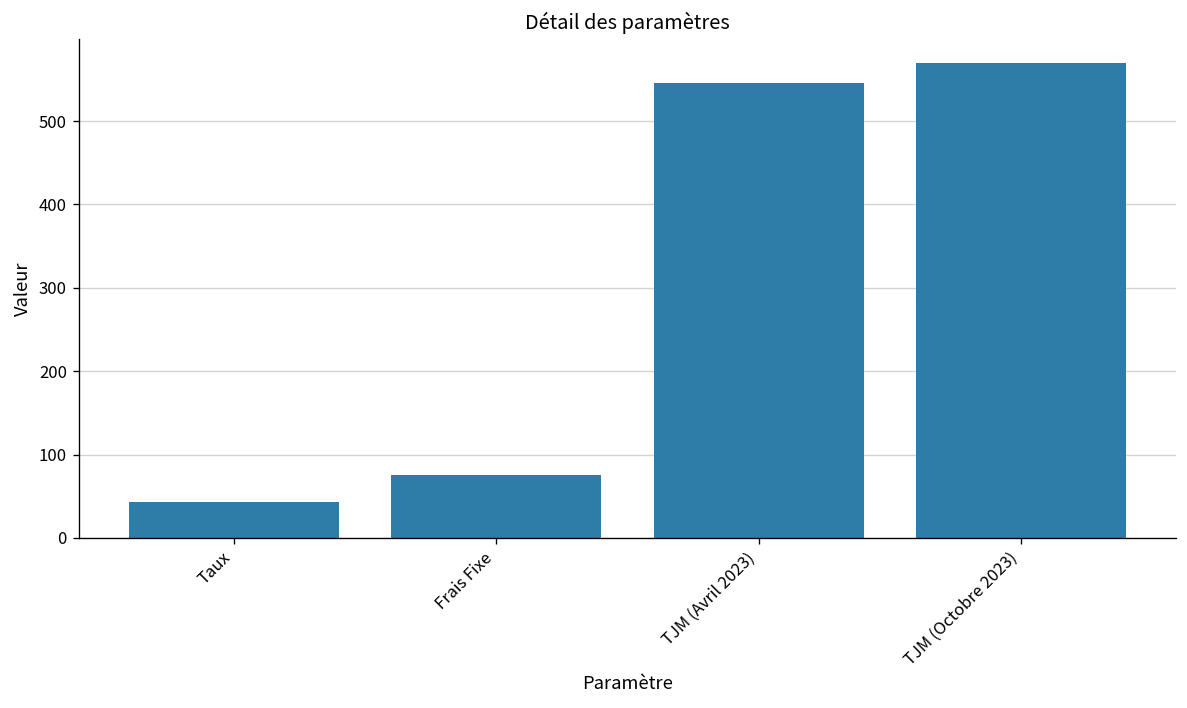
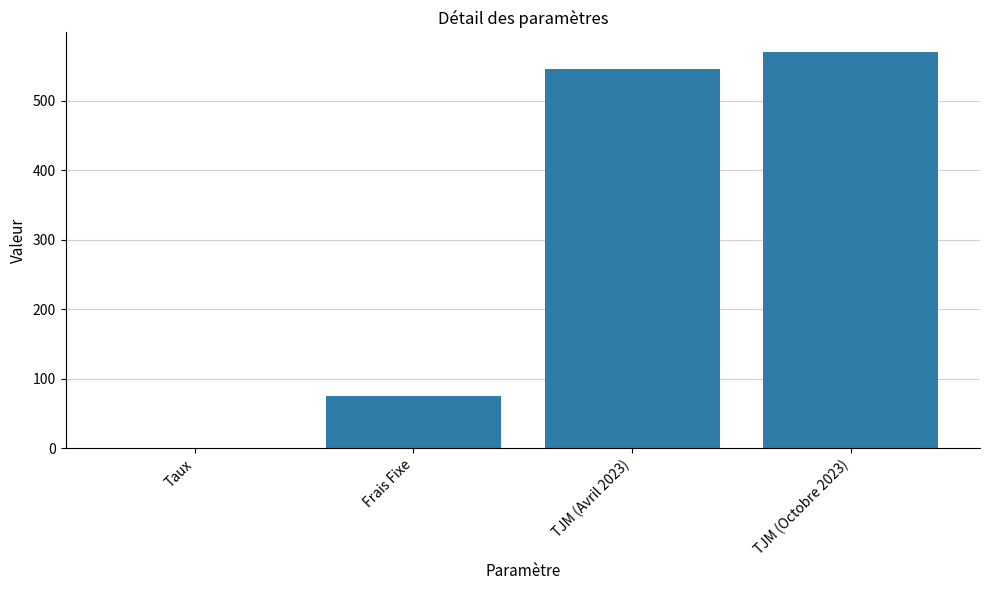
  {
-   "Taux": 40,
+   "Taux": 0,
    "Frais Fixe": 80,
    "TJM (Avril 2023)": 550,
    "TJM (Octobre 2023)": 570
  }
